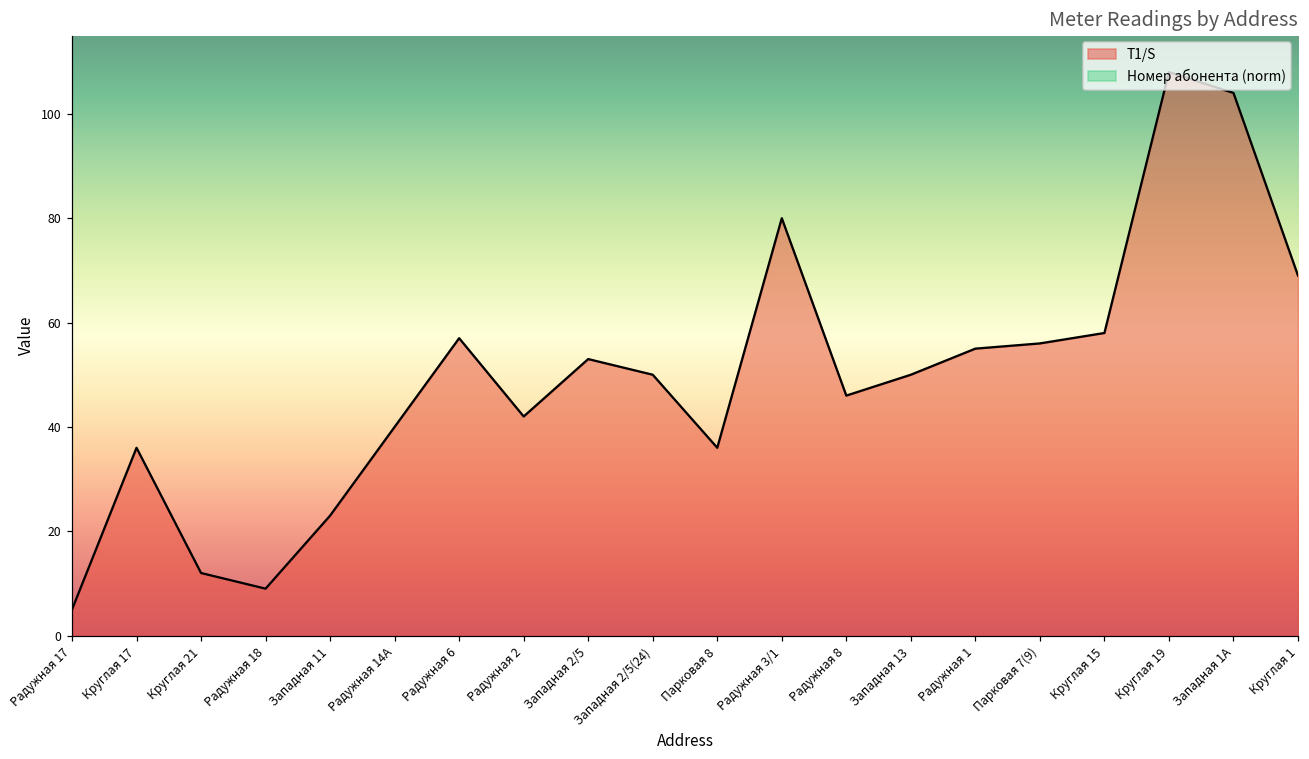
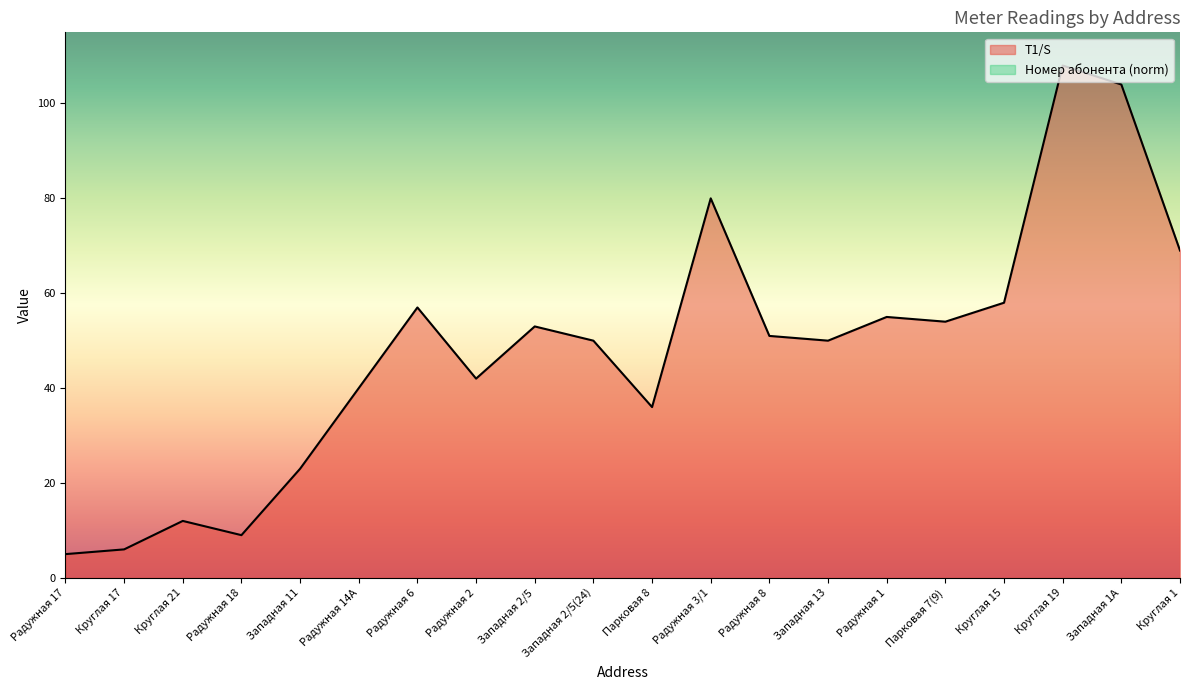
  {
    "Радужная 17": 5,
-   "Круглая 17": 36,
+   "Круглая 17": 6,
    "Круглая 21": 12,
    "Радужная 18": 9,
    "Западная 11": 23,
    "Радужная 14А": 40,
    "Радужная 6": 57,
    "Радужная 2": 42,
    "Западная 2/5": 53,
    "Западная 2/5(24)": 50,
    "Парковая 8": 36,
    "Радужная 3/1": 80,
-   "Радужная 8": 46,
+   "Радужная 8": 51,
    "Западная 13": 50,
    "Радужная 1": 55,
-   "Парковая 7(9)": 56,
+   "Парковая 7(9)": 54,
    "Круглая 15": 58,
    "Западная 1А": 104,
    "Круглая 1": 69
  }
